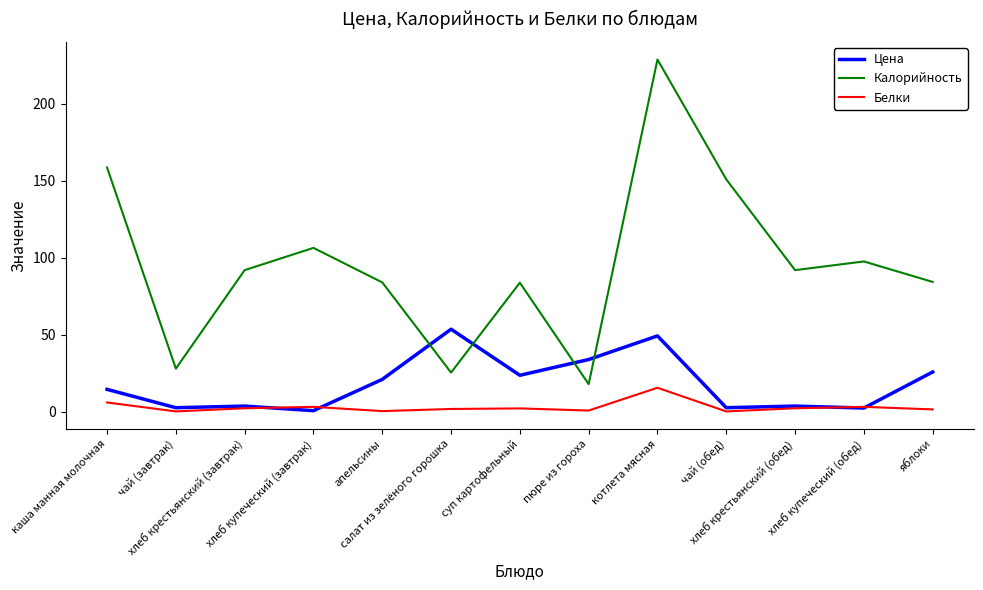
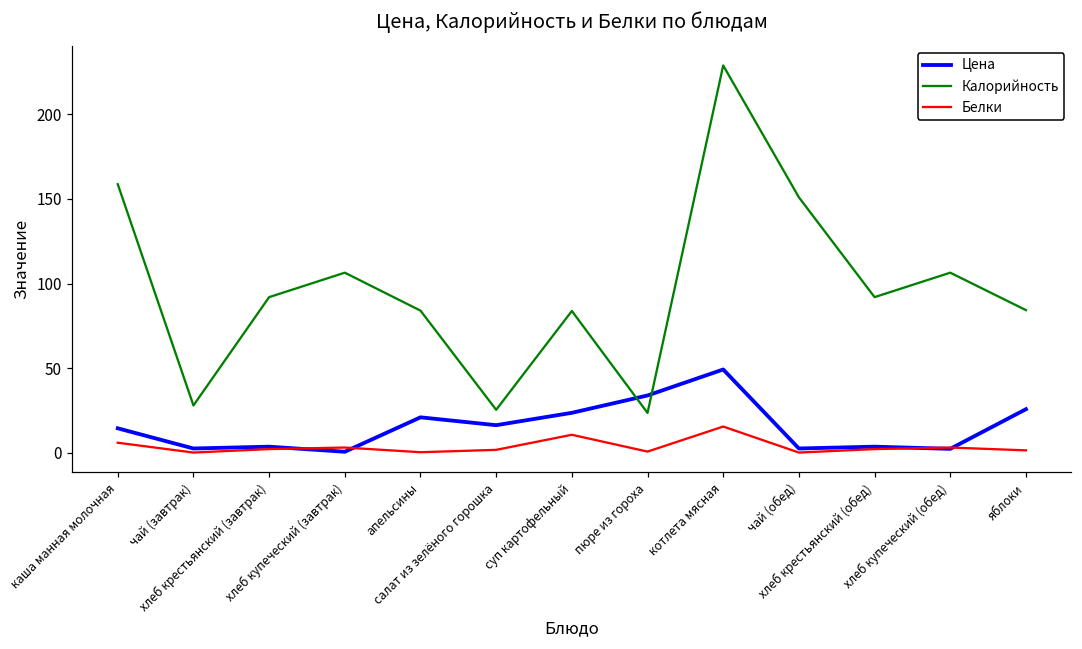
  {
    "Цена": {
      "каша манная молочная": 15,
      "чай (завтрак)": 3,
      "хлеб купеческий (завтрак)": 1,
      "апельсины": 21,
-     "салат из зелёного горошка": 54,
+     "салат из зелёного горошка": 16,
      "суп картофельный": 24,
      "пюре из гороха": 34,
      "котлета мясная": 49,
      "чай (обед)": 3,
      "яблоки": 26
    },
    "Калорийность": {
      "каша манная молочная": 159,
      "чай (завтрак)": 28,
      "хлеб крестьянский (завтрак)": 92,
      "хлеб купеческий (завтрак)": 106,
      "апельсины": 84,
      "салат из зелёного горошка": 25,
      "суп картофельный": 84,
-     "пюре из гороха": 18,
+     "пюре из гороха": 24,
      "котлета мясная": 229,
      "чай (обед)": 151,
      "хлеб крестьянский (обед)": 92,
-     "хлеб купеческий (обед)": 98,
+     "хлеб купеческий (обед)": 106,
      "яблоки": 84
    },
    "Белки": {
      "каша манная молочная": 6,
      "чай (завтрак)": 0,
      "хлеб купеческий (завтрак)": 3,
      "апельсины": 0,
      "салат из зелёного горошка": 2,
-     "суп картофельный": 2,
+     "суп картофельный": 11,
      "пюре из гороха": 1,
      "котлета мясная": 16,
      "чай (обед)": 0,
      "яблоки": 2
    }
  }
